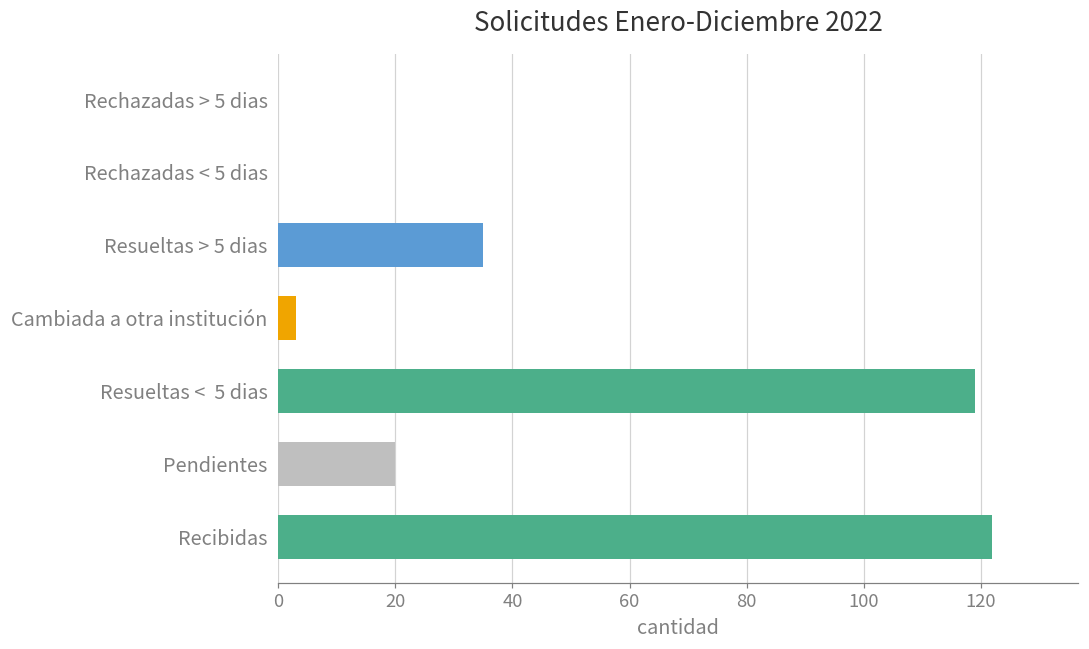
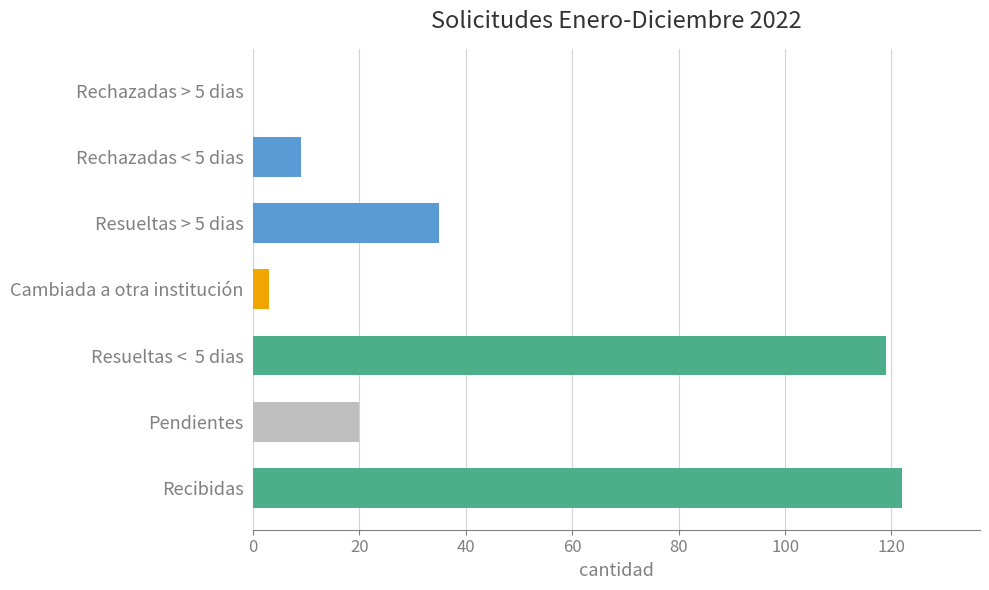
  {
    "Rechazadas > 5 dias": 0,
-   "Rechazadas < 5 dias": 0,
+   "Rechazadas < 5 dias": 9,
    "Resueltas > 5 dias": 35,
    "Cambiada a otra institución": 3,
    "Resueltas < 5 dias": 119,
    "Pendientes": 20,
    "Recibidas": 122
  }
